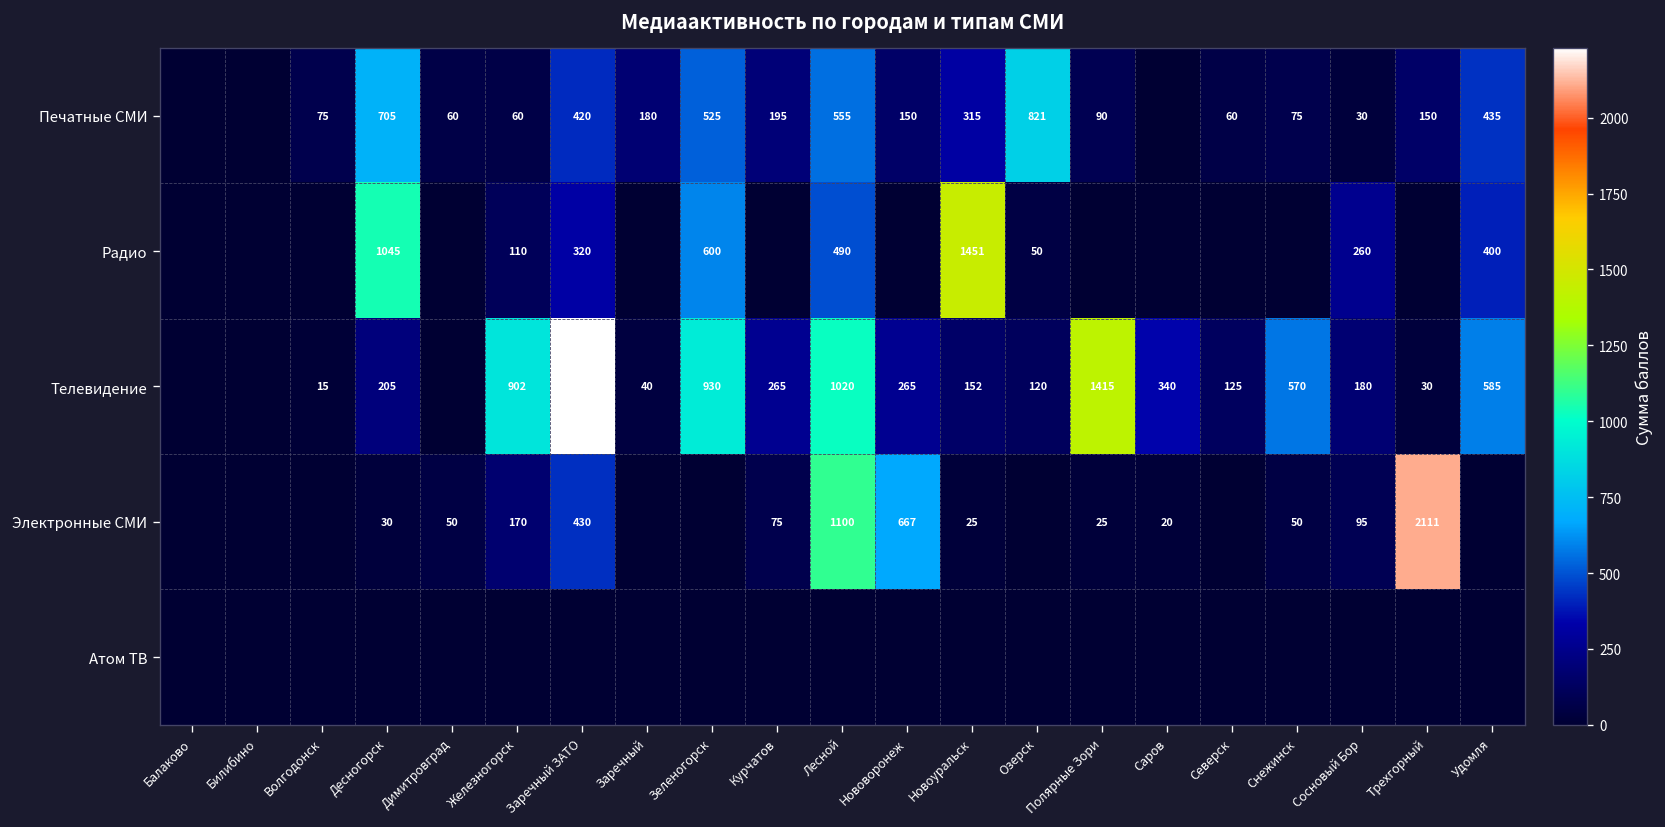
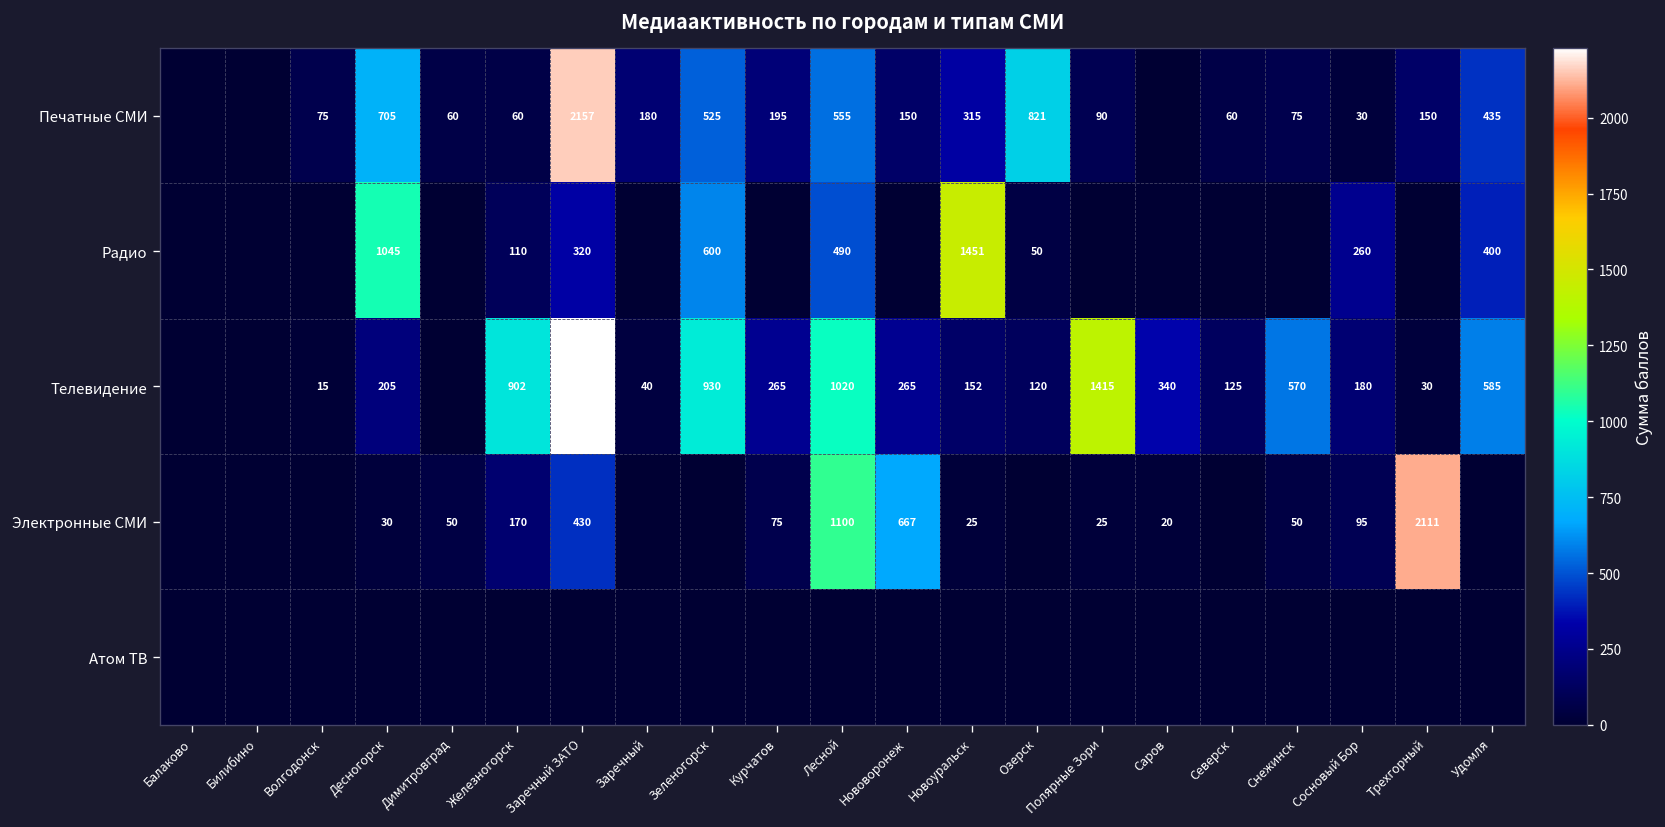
  {
    "Печатные СМИ": {
      "Волгодонск": 75,
      "Десногорск": 705,
      "Димитровград": 60,
      "Железногорск": 60,
-     "Заречный ЗАТО": 420,
+     "Заречный ЗАТО": 2157,
      "Заречный": 180,
      "Зеленогорск": 525,
      "Курчатов": 195,
      "Лесной": 555,
      "Нововоронеж": 150,
      "Новоуральск": 315,
      "Озерск": 821,
      "Полярные Зори": 90,
      "Северск": 60,
      "Снежинск": 75,
      "Сосновый Бор": 30,
      "Трехгорный": 150,
      "Удомля": 435
    },
    "Радио": {
      "Десногорск": 1045,
      "Железногорск": 110,
      "Заречный ЗАТО": 320,
      "Зеленогорск": 600,
      "Лесной": 490,
      "Новоуральск": 1451,
      "Озерск": 50,
      "Сосновый Бор": 260,
      "Удомля": 400
    },
    "Телевидение": {
      "Волгодонск": 15,
      "Десногорск": 205,
      "Железногорск": 902,
      "Заречный": 40,
      "Зеленогорск": 930,
      "Курчатов": 265,
      "Лесной": 1020,
      "Нововоронеж": 265,
      "Новоуральск": 152,
      "Озерск": 120,
      "Полярные Зори": 1415,
      "Саров": 340,
      "Северск": 125,
      "Снежинск": 570,
      "Сосновый Бор": 180,
      "Трехгорный": 30,
      "Удомля": 585
    },
    "Электронные СМИ": {
      "Десногорск": 30,
      "Димитровград": 50,
      "Железногорск": 170,
      "Заречный ЗАТО": 430,
      "Курчатов": 75,
      "Лесной": 1100,
      "Нововоронеж": 667,
      "Новоуральск": 25,
      "Полярные Зори": 25,
      "Саров": 20,
      "Снежинск": 50,
      "Сосновый Бор": 95,
      "Трехгорный": 2111
    }
  }
